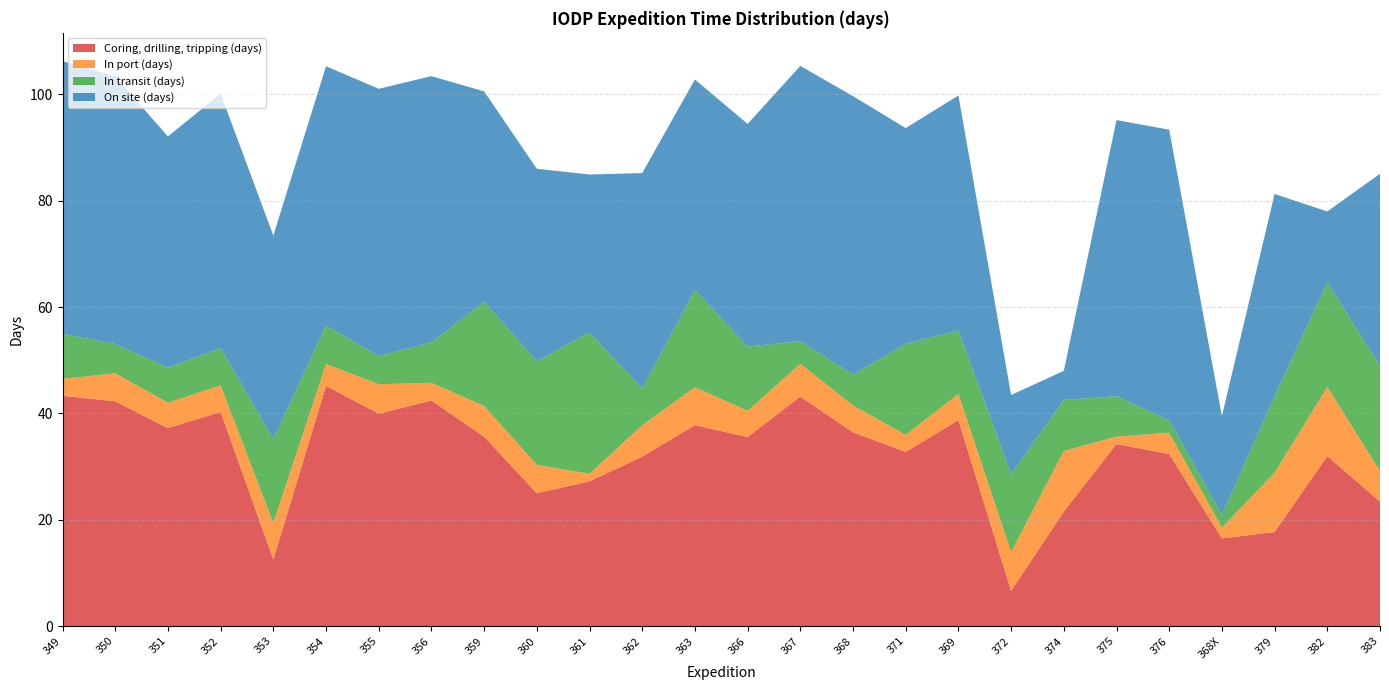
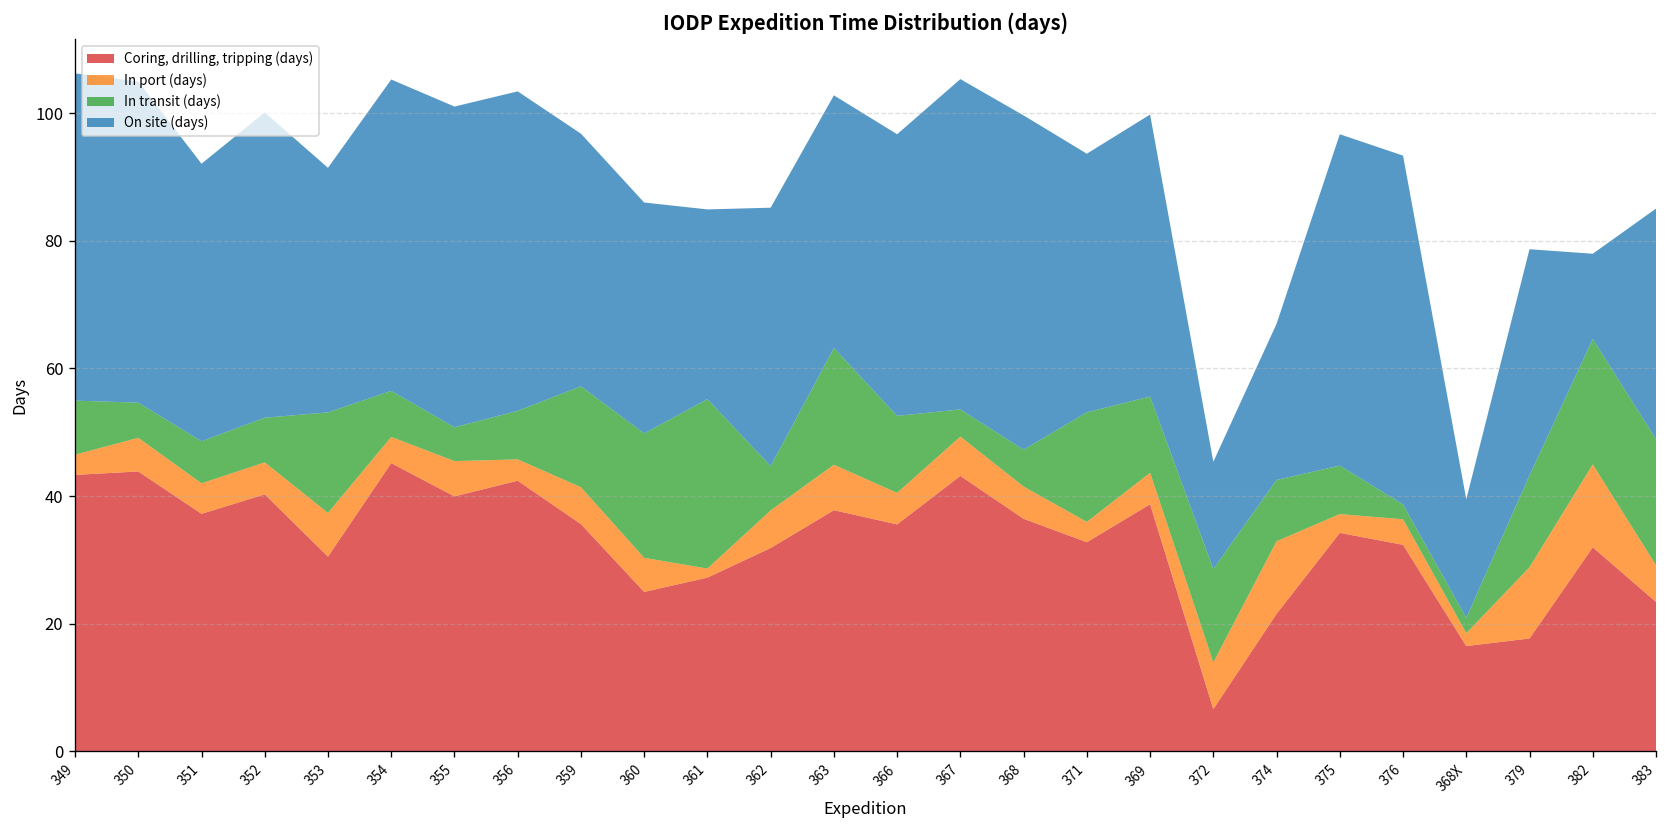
  {
    "Coring, drilling, tripping (days)": {
      "349": 43,
-     "350": 42,
+     "350": 44,
      "351": 37,
      "352": 40,
-     "353": 13,
+     "353": 31,
      "354": 45,
      "355": 40,
      "356": 42,
      "359": 36,
      "360": 25,
      "361": 27,
      "362": 32,
      "363": 38,
      "366": 36,
      "367": 43,
      "368": 36,
      "371": 33,
      "369": 39,
      "372": 7,
      "374": 22,
      "375": 34,
      "376": 32,
      "368X": 16,
      "379": 18,
      "382": 32,
      "383": 23
    },
    "In port (days)": {
      "349": 3,
      "350": 5,
      "351": 5,
      "352": 5,
      "353": 7,
      "354": 4,
      "355": 6,
      "356": 3,
      "359": 6,
      "360": 5,
      "361": 1,
      "362": 6,
      "363": 7,
      "366": 5,
      "367": 6,
      "368": 5,
      "371": 3,
      "369": 5,
      "372": 7,
      "374": 11,
-     "375": 1,
+     "375": 3,
      "376": 4,
      "368X": 2,
      "379": 11,
      "382": 13,
      "383": 6
    },
    "In transit (days)": {
      "349": 8,
      "350": 6,
      "351": 7,
      "352": 7,
      "353": 16,
      "354": 7,
      "355": 5,
      "356": 8,
-     "359": 20,
+     "359": 16,
      "360": 20,
      "361": 27,
      "362": 7,
      "363": 18,
      "366": 12,
      "367": 4,
      "368": 6,
      "371": 17,
      "369": 12,
      "372": 15,
      "374": 10,
      "375": 8,
      "376": 2,
      "368X": 2,
      "379": 14,
      "382": 20,
      "383": 20
    },
    "On site (days)": {
      "349": 51,
      "351": 44,
      "353": 38,
      "354": 49,
      "355": 50,
      "356": 50,
      "359": 40,
      "360": 36,
      "361": 30,
      "362": 41,
      "363": 40,
-     "366": 42,
+     "366": 44,
      "367": 52,
      "368": 52,
      "371": 41,
      "369": 44,
-     "372": 15,
-     "374": 5,
+     "372": 17,
+     "374": 24,
      "375": 52,
      "376": 55,
      "368X": 19,
-     "379": 38,
+     "379": 35,
      "382": 13,
      "383": 36
    }
  }
